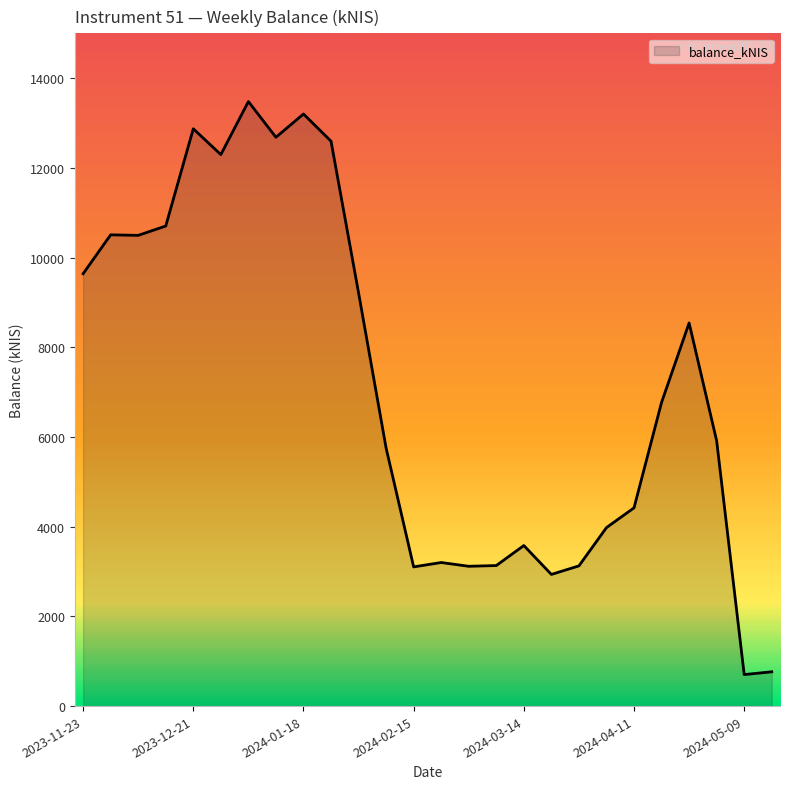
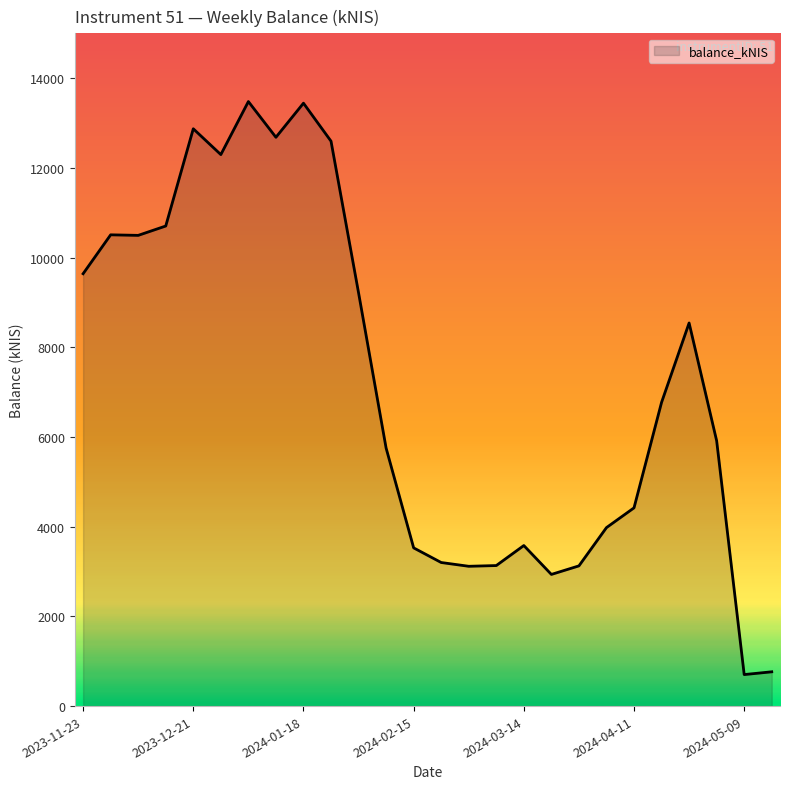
  {
    "2023-11-23": 9600,
    "2023-12-21": 12900,
-   "2024-01-18": 13200,
-   "2024-02-15": 3100,
+   "2024-01-18": 13400,
+   "2024-02-15": 3500,
    "2024-03-14": 3600,
    "2024-04-11": 4400,
    "2024-05-09": 700
  }
